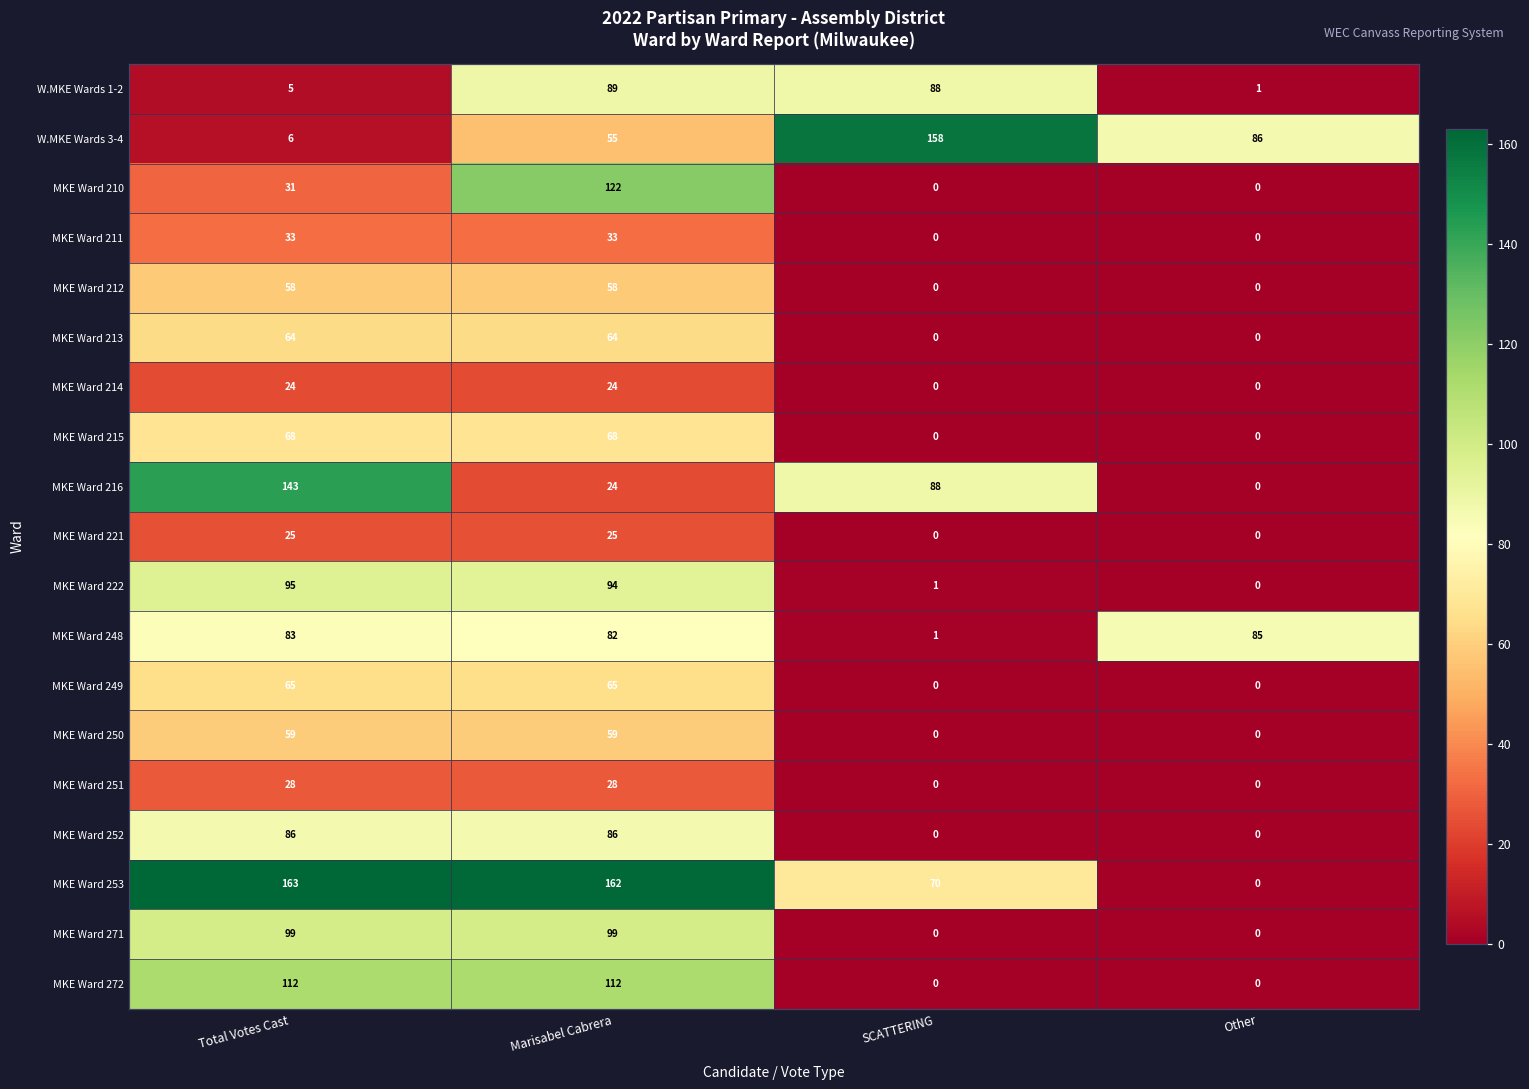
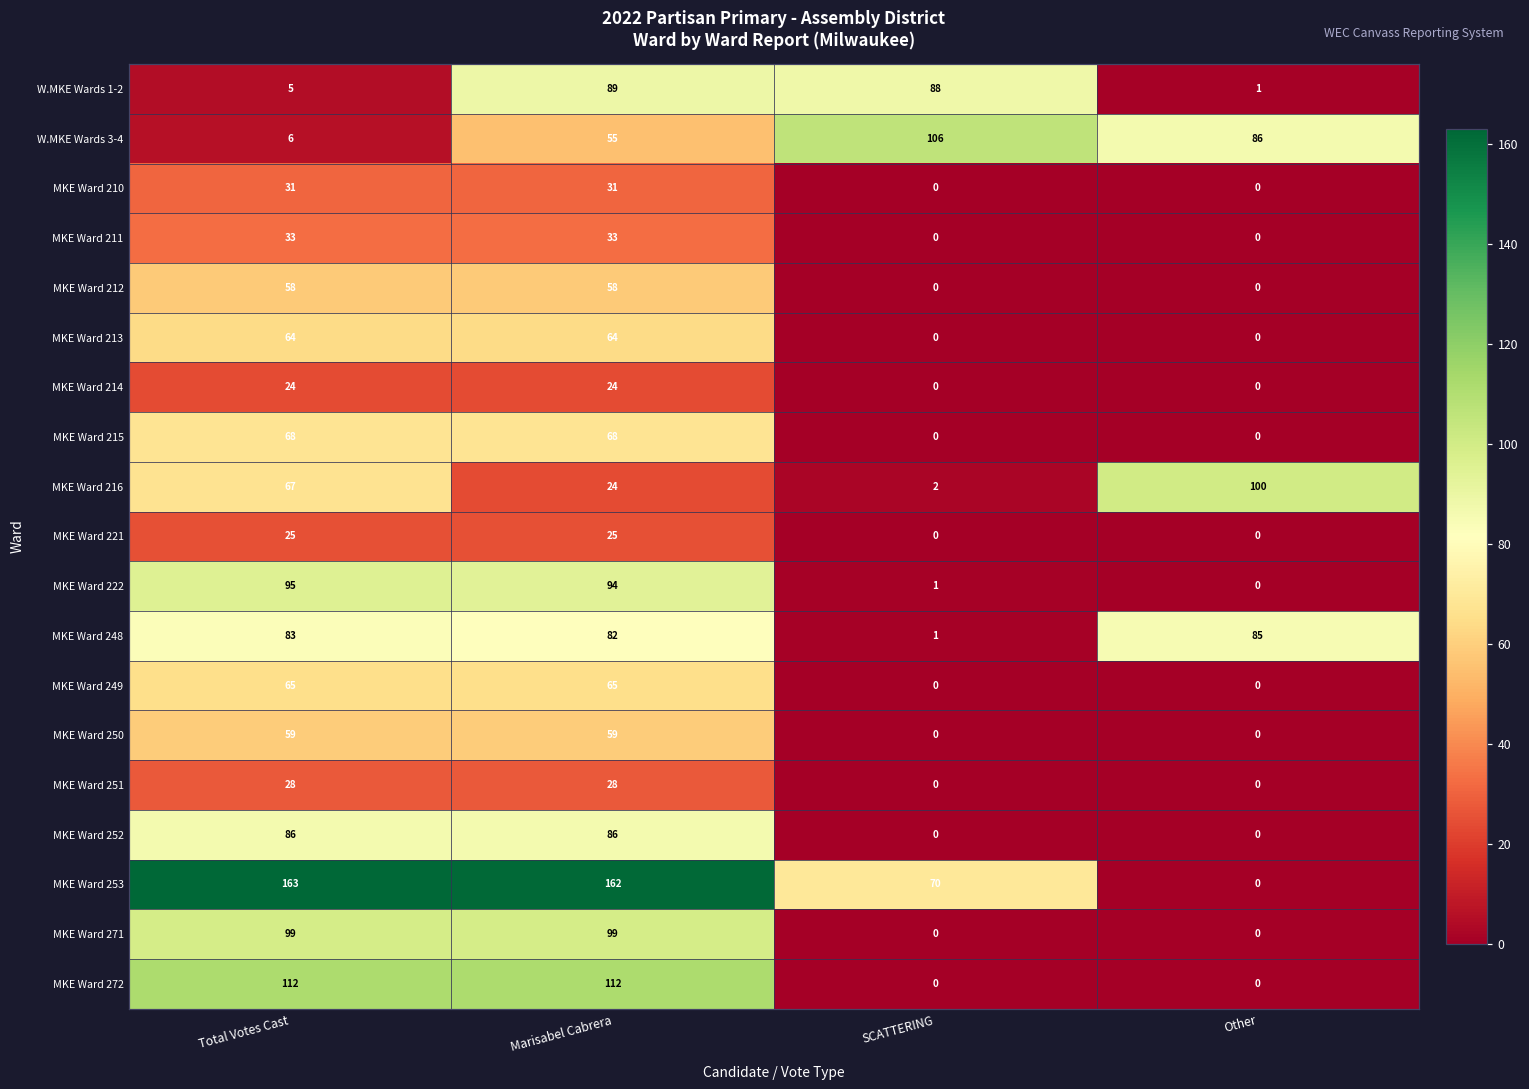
  {
    "W.MKE Wards 1-2": {
      "Total Votes Cast": 5,
      "Marisabel Cabrera": 89,
      "SCATTERING": 88,
      "Other": 1
    },
    "W.MKE Wards 3-4": {
      "Total Votes Cast": 6,
      "Marisabel Cabrera": 55,
-     "SCATTERING": 158,
+     "SCATTERING": 106,
      "Other": 86
    },
    "MKE Ward 210": {
      "Total Votes Cast": 31,
-     "Marisabel Cabrera": 122,
+     "Marisabel Cabrera": 31,
      "SCATTERING": 0,
      "Other": 0
    },
    "MKE Ward 211": {
      "Total Votes Cast": 33,
      "Marisabel Cabrera": 33,
      "SCATTERING": 0,
      "Other": 0
    },
    "MKE Ward 212": {
      "Total Votes Cast": 58,
      "Marisabel Cabrera": 58,
      "SCATTERING": 0,
      "Other": 0
    },
    "MKE Ward 213": {
      "Total Votes Cast": 64,
      "Marisabel Cabrera": 64,
      "SCATTERING": 0,
      "Other": 0
    },
    "MKE Ward 214": {
      "Total Votes Cast": 24,
      "Marisabel Cabrera": 24,
      "SCATTERING": 0,
      "Other": 0
    },
    "MKE Ward 215": {
      "Total Votes Cast": 68,
      "Marisabel Cabrera": 68,
      "SCATTERING": 0,
      "Other": 0
    },
    "MKE Ward 216": {
-     "Total Votes Cast": 143,
+     "Total Votes Cast": 67,
      "Marisabel Cabrera": 24,
-     "SCATTERING": 88,
-     "Other": 0
+     "SCATTERING": 2,
+     "Other": 100
    },
    "MKE Ward 221": {
      "Total Votes Cast": 25,
      "Marisabel Cabrera": 25,
      "SCATTERING": 0,
      "Other": 0
    },
    "MKE Ward 222": {
      "Total Votes Cast": 95,
      "Marisabel Cabrera": 94,
      "SCATTERING": 1,
      "Other": 0
    },
    "MKE Ward 248": {
      "Total Votes Cast": 83,
      "Marisabel Cabrera": 82,
      "SCATTERING": 1,
      "Other": 85
    },
    "MKE Ward 249": {
      "Total Votes Cast": 65,
      "Marisabel Cabrera": 65,
      "SCATTERING": 0,
      "Other": 0
    },
    "MKE Ward 250": {
      "Total Votes Cast": 59,
      "Marisabel Cabrera": 59,
      "SCATTERING": 0,
      "Other": 0
    },
    "MKE Ward 251": {
      "Total Votes Cast": 28,
      "Marisabel Cabrera": 28,
      "SCATTERING": 0,
      "Other": 0
    },
    "MKE Ward 252": {
      "Total Votes Cast": 86,
      "Marisabel Cabrera": 86,
      "SCATTERING": 0,
      "Other": 0
    },
    "MKE Ward 253": {
      "Total Votes Cast": 163,
      "Marisabel Cabrera": 162,
      "SCATTERING": 70,
      "Other": 0
    },
    "MKE Ward 271": {
      "Total Votes Cast": 99,
      "Marisabel Cabrera": 99,
      "SCATTERING": 0,
      "Other": 0
    },
    "MKE Ward 272": {
      "Total Votes Cast": 112,
      "Marisabel Cabrera": 112,
      "SCATTERING": 0,
      "Other": 0
    }
  }
